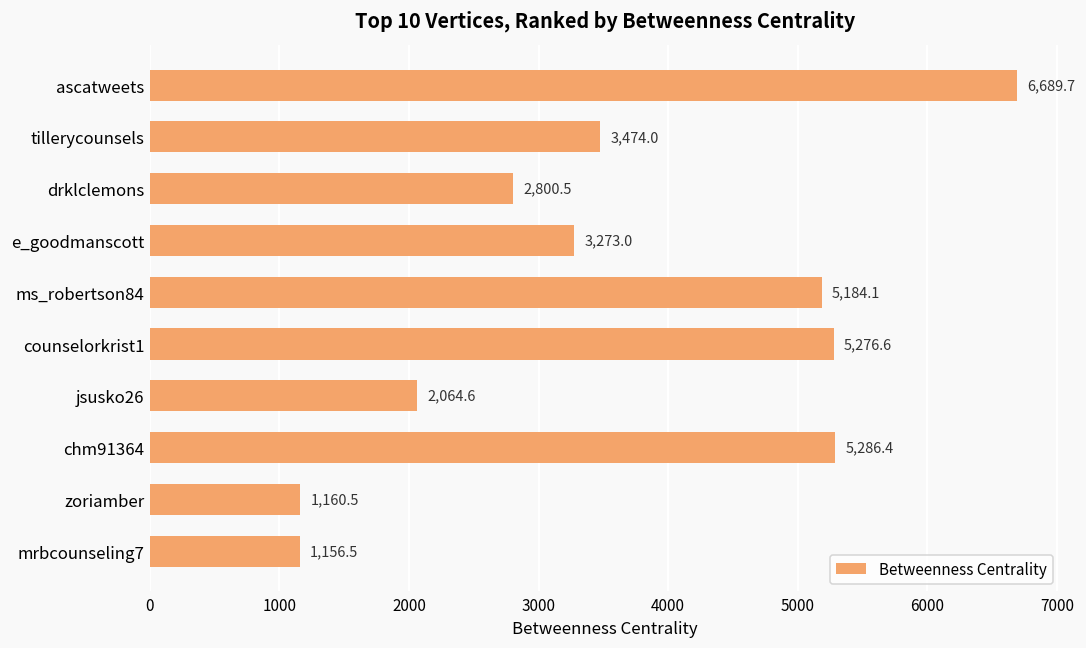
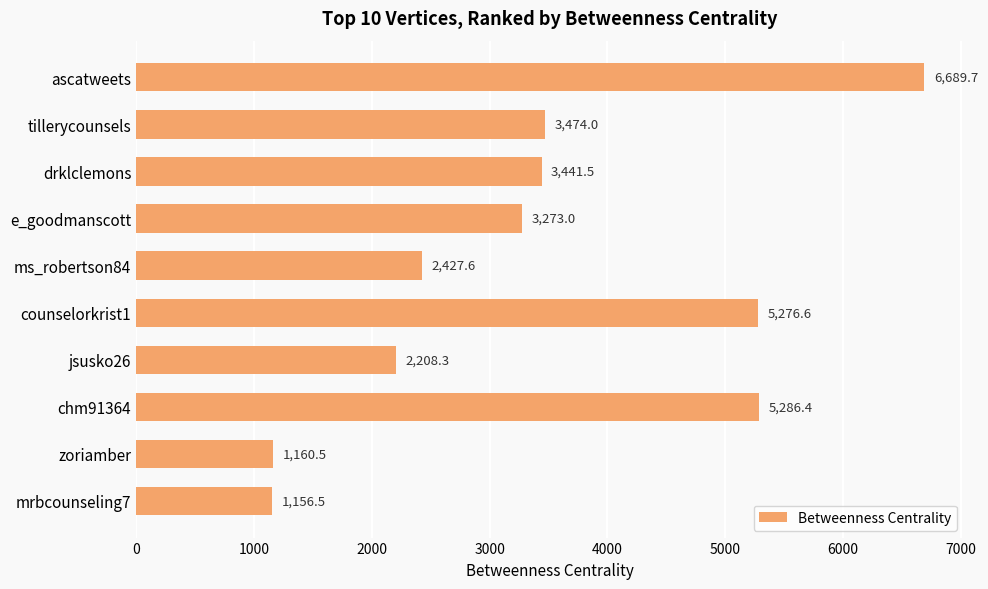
  {
    "ascatweets": "6,689.7",
    "tillerycounsels": "3,474.0",
-   "drklclemons": "2,800.5",
+   "drklclemons": "3,441.5",
    "e_goodmanscott": "3,273.0",
-   "ms_robertson84": "5,184.1",
+   "ms_robertson84": "2,427.6",
    "counselorkrist1": "5,276.6",
-   "jsusko26": "2,064.6",
+   "jsusko26": "2,208.3",
    "chm91364": "5,286.4",
    "zoriamber": "1,160.5",
    "mrbcounseling7": "1,156.5"
  }
